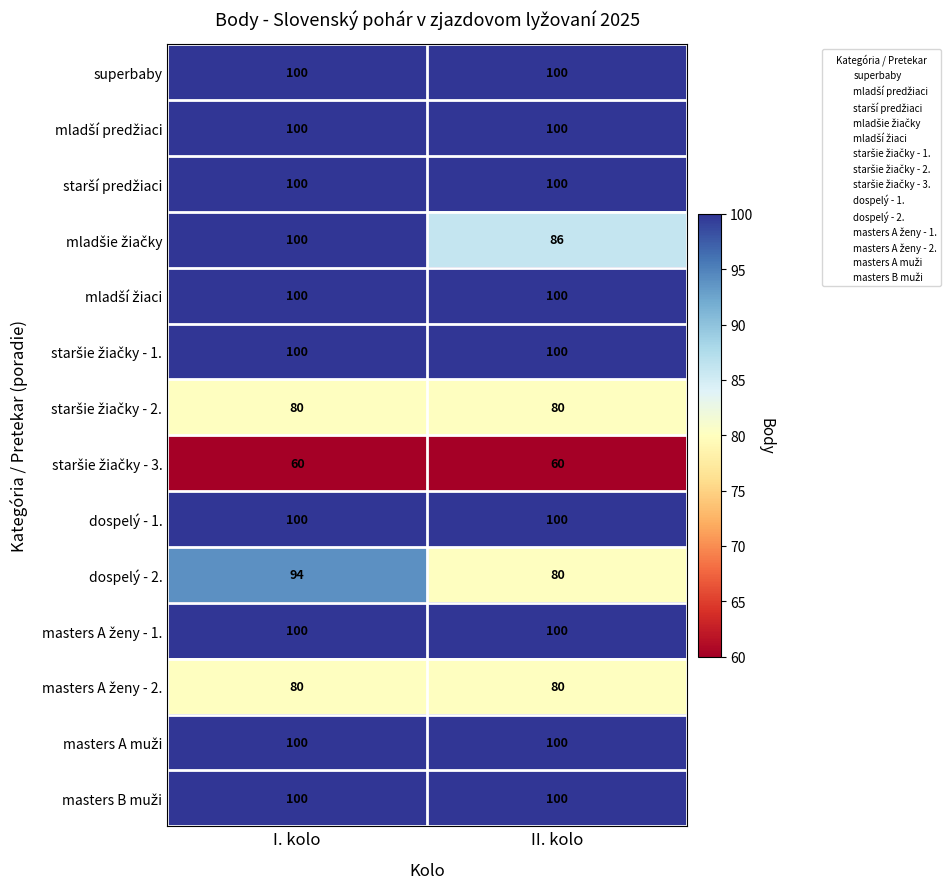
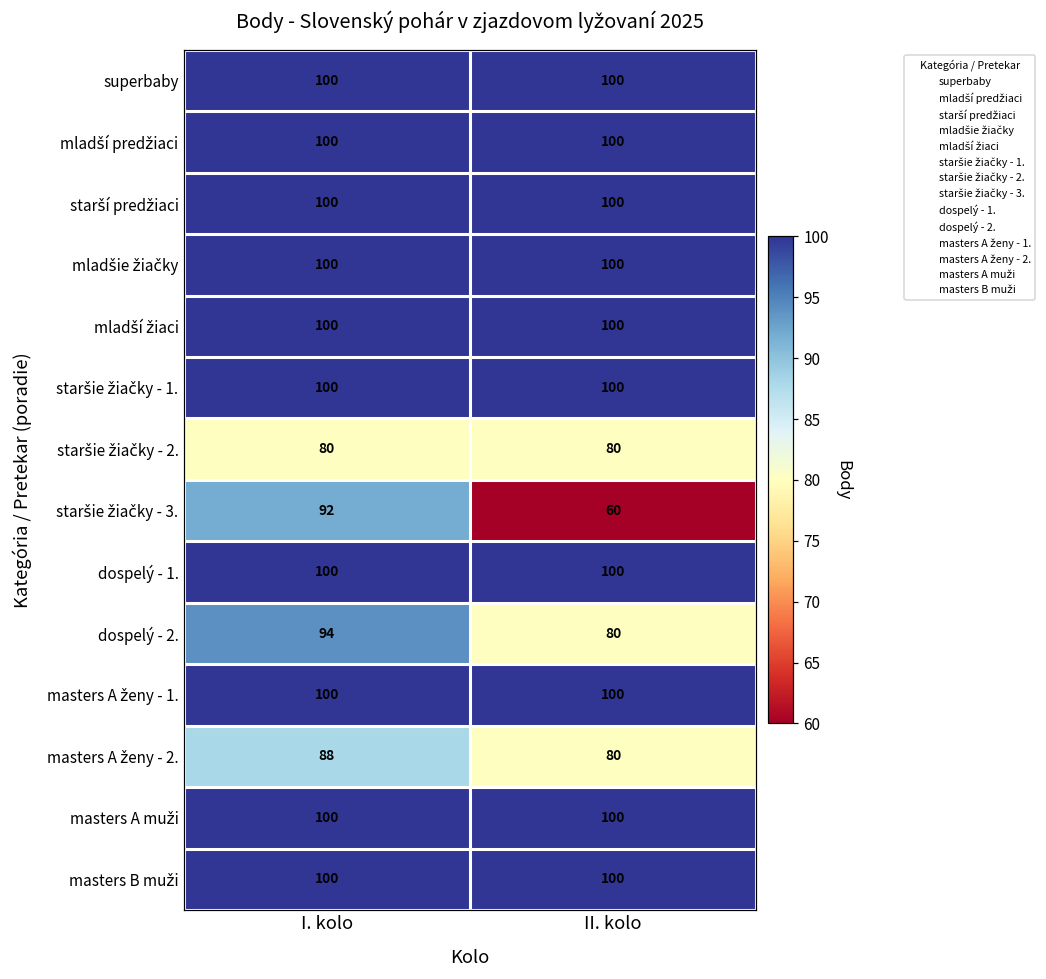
  {
    "mladšie žiačky": {
-     "II. kolo": 86
+     "II. kolo": 100
    },
    "staršie žiačky - 3.": {
-     "I. kolo": 60
+     "I. kolo": 92
    },
    "masters A ženy - 2.": {
-     "I. kolo": 80
+     "I. kolo": 88
    }
  }
